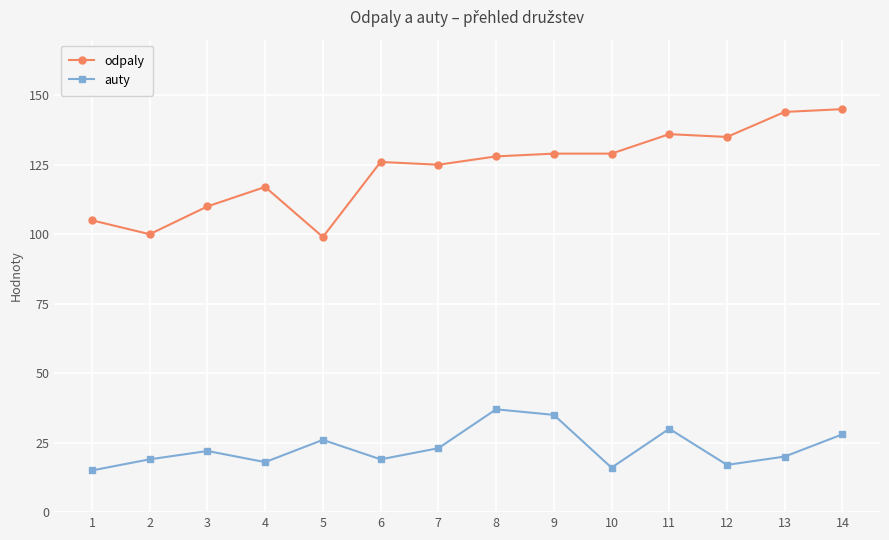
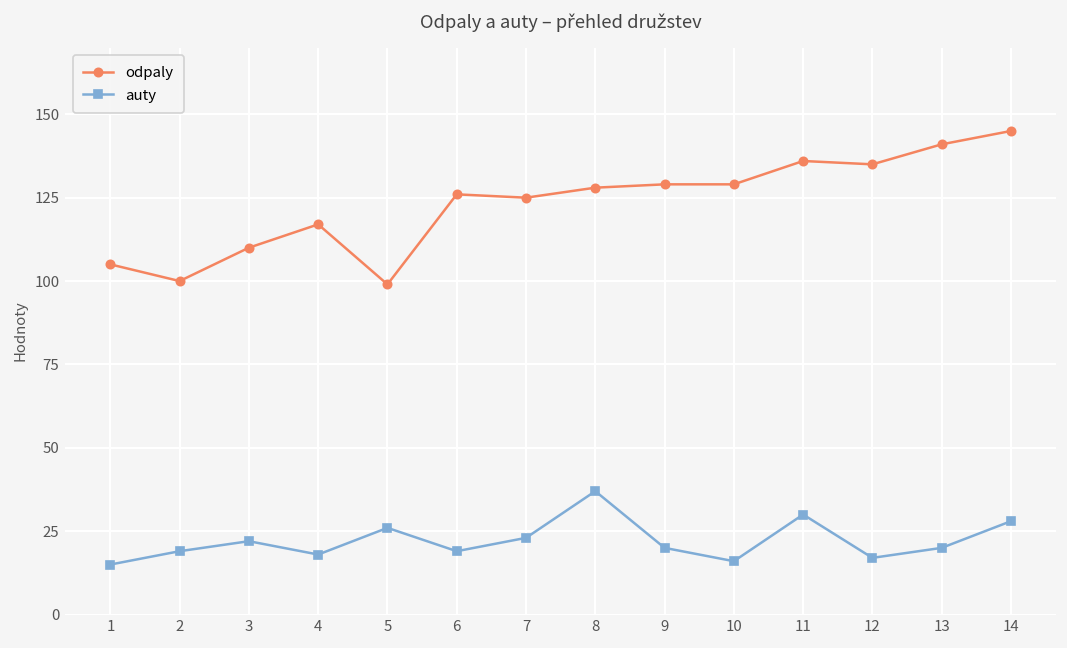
  {
    "odpaly": {
      "1": 105,
      "2": 100,
      "3": 110,
      "4": 117,
      "5": 99,
      "6": 126,
      "7": 125,
      "8": 128,
      "9": 129,
      "10": 129,
      "11": 136,
      "12": 135,
-     "13": 144,
+     "13": 141,
      "14": 145
    },
    "auty": {
      "1": 15,
      "2": 19,
      "3": 22,
      "4": 18,
      "5": 26,
      "6": 19,
      "7": 23,
      "8": 37,
-     "9": 35,
+     "9": 20,
      "10": 16,
      "11": 30,
      "12": 17,
      "13": 20,
      "14": 28
    }
  }
